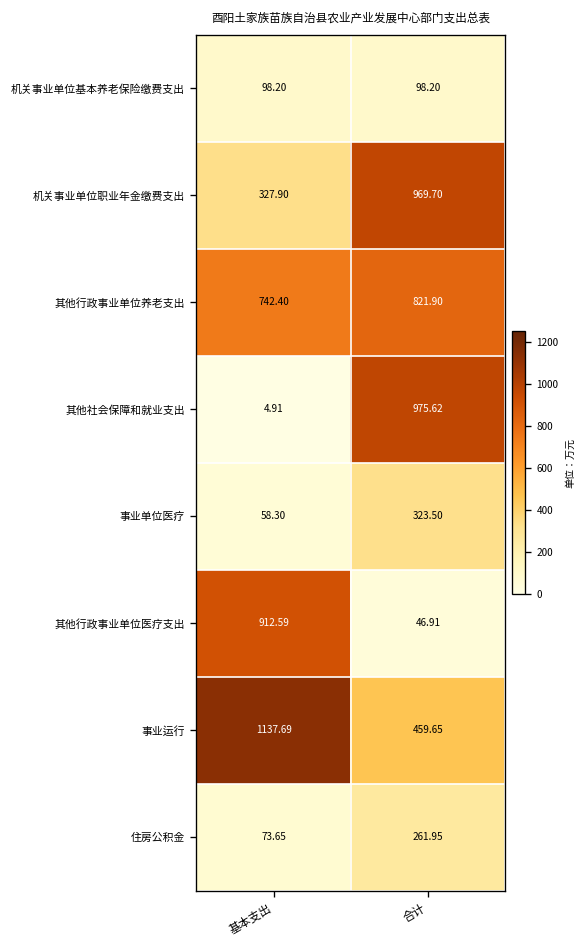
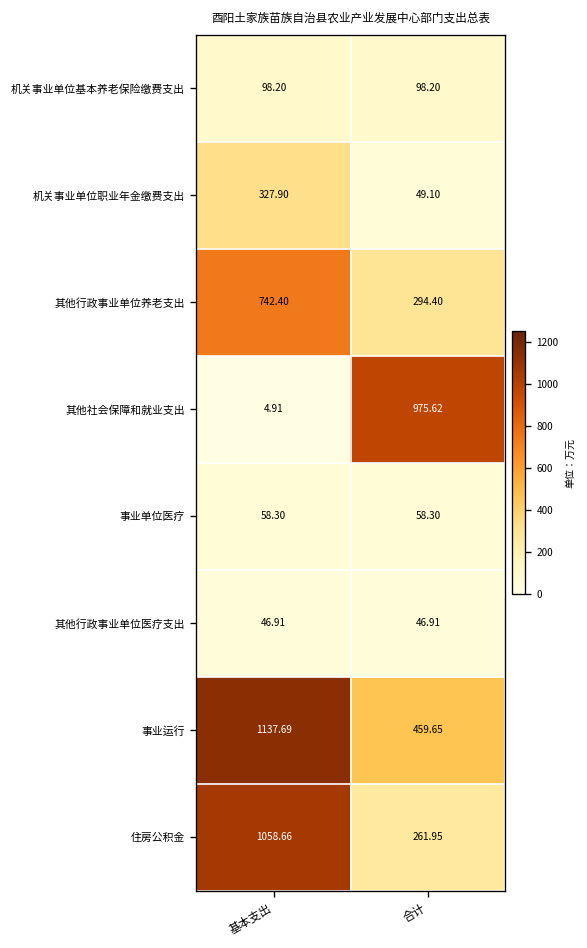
  {
    "机关事业单位基本养老保险缴费支出": {
      "基本支出": 98.20,
      "合计": 98.20
    },
    "机关事业单位职业年金缴费支出": {
      "基本支出": 327.90,
-     "合计": 969.70
+     "合计": 49.10
    },
    "其他行政事业单位养老支出": {
      "基本支出": 742.40,
-     "合计": 821.90
+     "合计": 294.40
    },
    "其他社会保障和就业支出": {
      "基本支出": 4.91,
      "合计": 975.62
    },
    "事业单位医疗": {
      "基本支出": 58.30,
-     "合计": 323.50
+     "合计": 58.30
    },
    "其他行政事业单位医疗支出": {
-     "基本支出": 912.59,
+     "基本支出": 46.91,
      "合计": 46.91
    },
    "事业运行": {
      "基本支出": 1137.69,
      "合计": 459.65
    },
    "住房公积金": {
-     "基本支出": 73.65,
+     "基本支出": 1058.66,
      "合计": 261.95
    }
  }
